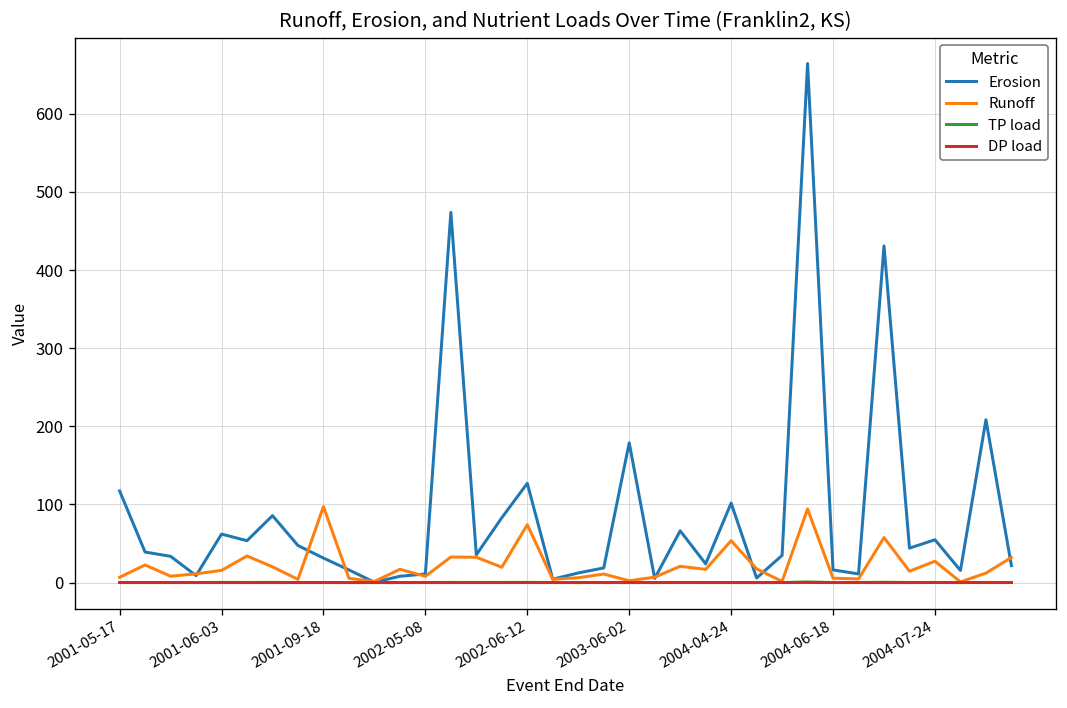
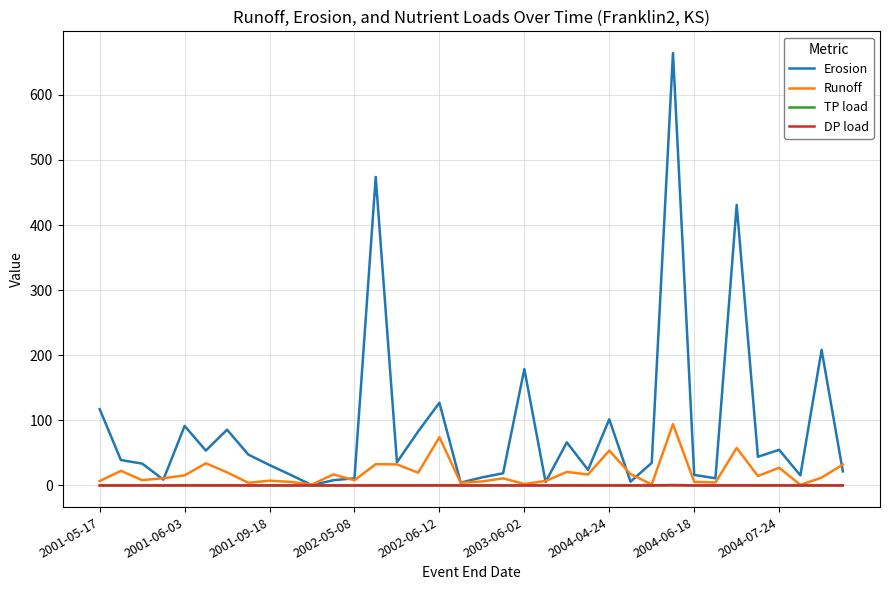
  {
    "Erosion": {
      "2001-05-17": 120,
-     "2001-06-03": 60,
+     "2001-06-03": 90,
      "2001-09-18": 30,
      "2002-06-12": 130,
      "2003-06-02": 180,
      "2004-04-24": 100,
      "2004-06-18": 20,
      "2004-07-24": 50
    },
    "Runoff": {
      "2001-05-17": 10,
      "2001-06-03": 20,
-     "2001-09-18": 100,
+     "2001-09-18": 10,
      "2002-06-12": 70,
      "2004-04-24": 50,
      "2004-06-18": 10,
      "2004-07-24": 30
    }
  }
